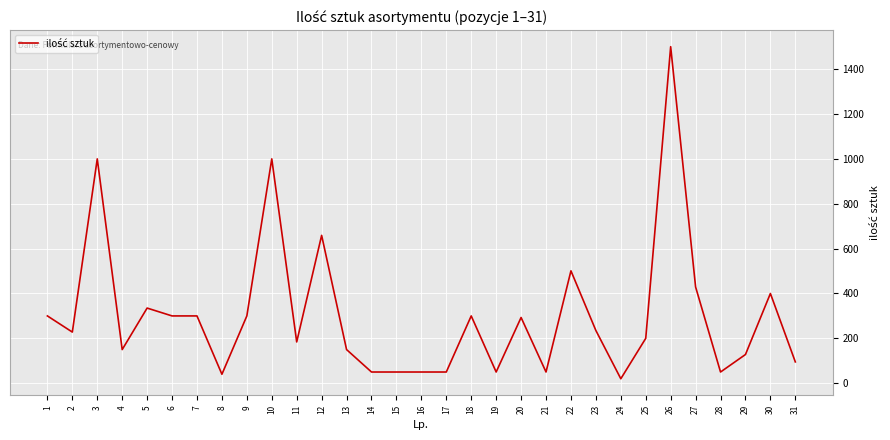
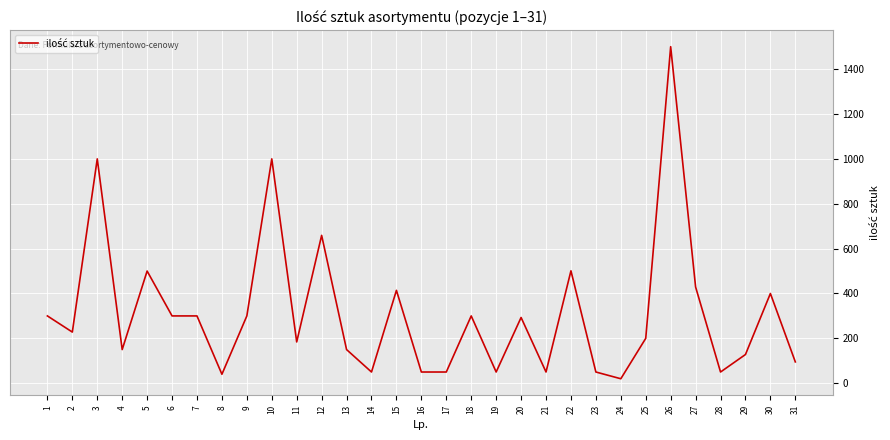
  {
    "1": 300,
    "2": 230,
    "3": 1000,
    "4": 150,
-   "5": 340,
+   "5": 500,
    "6": 300,
    "7": 300,
    "8": 40,
    "9": 300,
    "10": 1000,
    "11": 180,
    "12": 660,
    "13": 150,
    "14": 50,
-   "15": 50,
+   "15": 410,
    "16": 50,
    "17": 50,
    "18": 300,
    "19": 50,
    "20": 290,
    "21": 50,
    "22": 500,
-   "23": 240,
+   "23": 50,
    "24": 20,
    "25": 200,
    "26": 1500,
    "27": 430,
    "28": 50,
    "29": 130,
    "30": 400,
    "31": 100
  }
